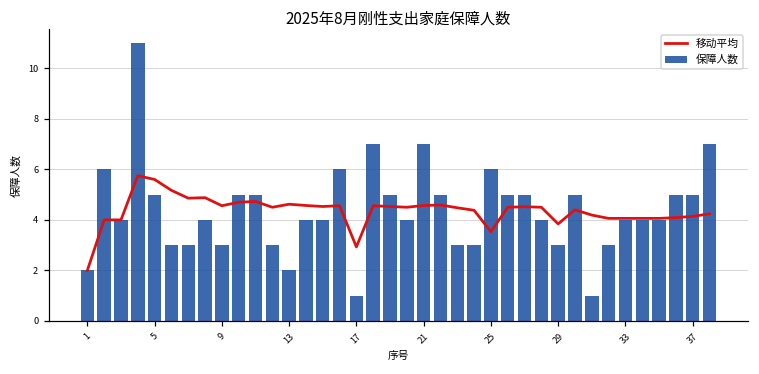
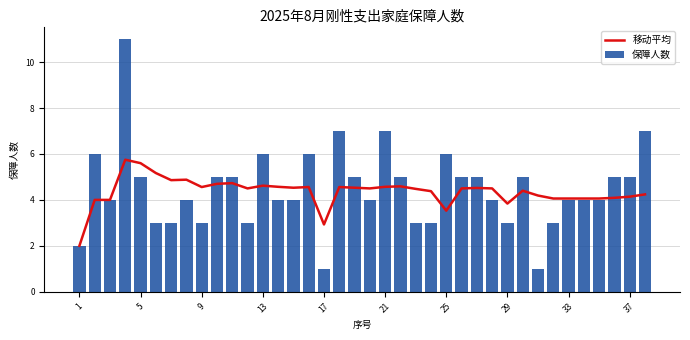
  {
    "移动平均": {
      "1": 2,
      "5": 5.6,
      "9": 4.6,
      "13": 4.6,
      "17": 3,
      "21": 4.6,
      "25": 3.5,
      "29": 3.8,
      "33": 4,
      "37": 4.1
    },
    "保障人数": {
      "1": 2,
      "5": 5,
      "9": 3,
-     "13": 2,
+     "13": 6,
      "17": 1,
      "21": 7,
      "25": 6,
      "29": 3,
      "33": 4,
      "37": 5
    }
  }
